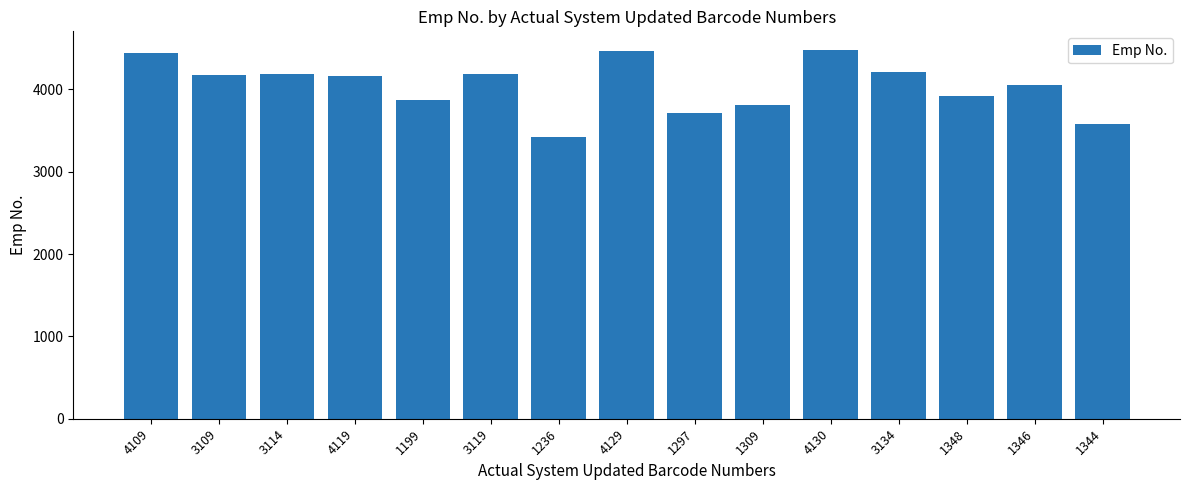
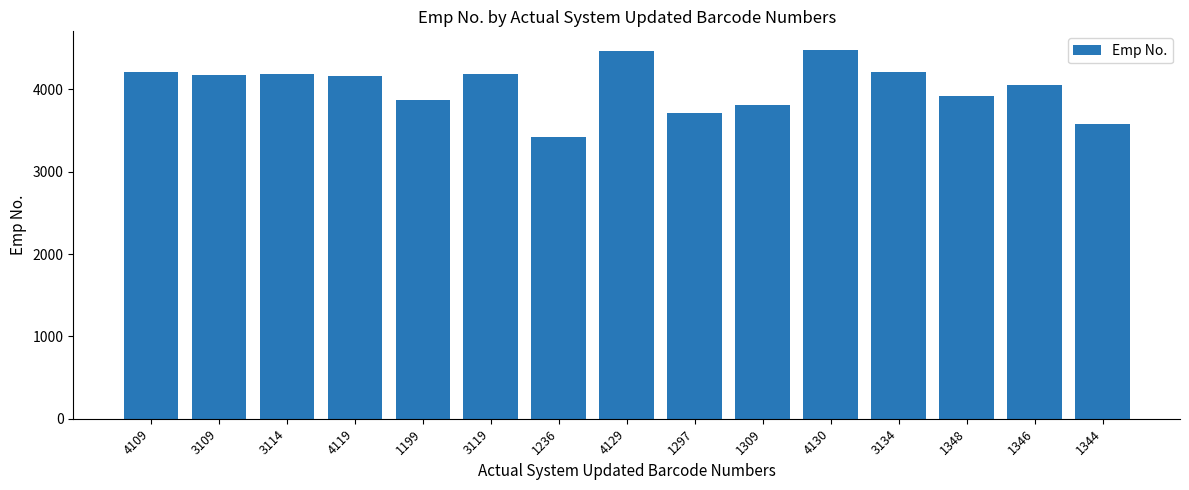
  {
-   "4109": 4400,
+   "4109": 4200,
    "3109": 4200,
    "3114": 4200,
    "4119": 4200,
    "1199": 3900,
    "3119": 4200,
    "1236": 3400,
    "4129": 4500,
    "1297": 3700,
    "1309": 3800,
    "4130": 4500,
    "3134": 4200,
    "1348": 3900,
    "1346": 4100,
    "1344": 3600
  }
